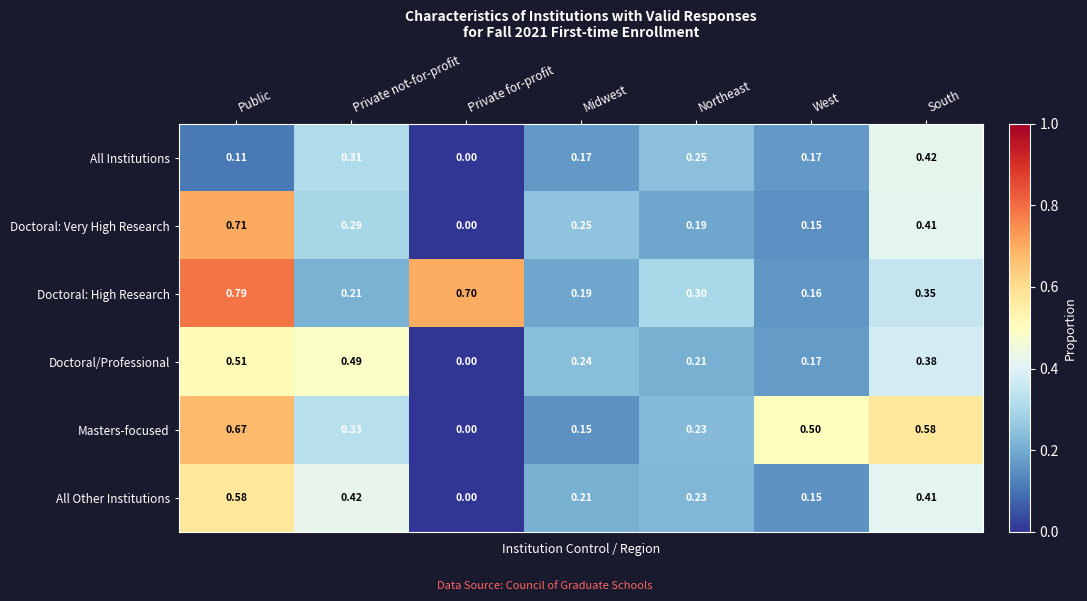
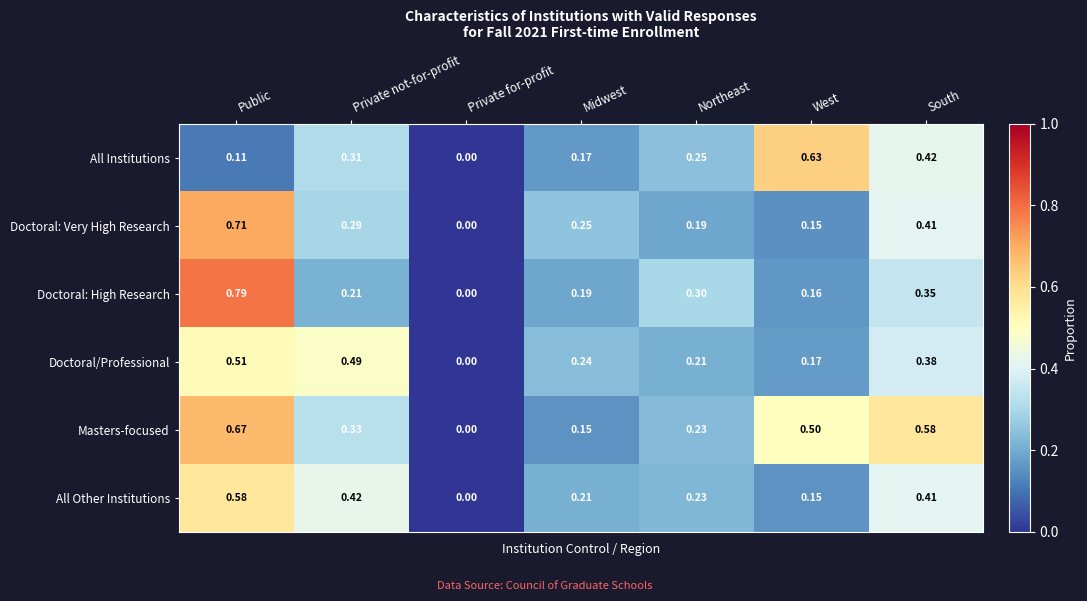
  {
    "All Institutions": {
      "Public": 0.11,
      "Private not-for-profit": 0.31,
      "Private for-profit": 0.00,
      "Midwest": 0.17,
      "Northeast": 0.25,
-     "West": 0.17,
+     "West": 0.63,
      "South": 0.42
    },
    "Doctoral: Very High Research": {
      "Public": 0.71,
      "Private not-for-profit": 0.29,
      "Private for-profit": 0.00,
      "Midwest": 0.25,
      "Northeast": 0.19,
      "West": 0.15,
      "South": 0.41
    },
    "Doctoral: High Research": {
      "Public": 0.79,
      "Private not-for-profit": 0.21,
-     "Private for-profit": 0.70,
+     "Private for-profit": 0.00,
      "Midwest": 0.19,
      "Northeast": 0.30,
      "West": 0.16,
      "South": 0.35
    },
    "Doctoral/Professional": {
      "Public": 0.51,
      "Private not-for-profit": 0.49,
      "Private for-profit": 0.00,
      "Midwest": 0.24,
      "Northeast": 0.21,
      "West": 0.17,
      "South": 0.38
    },
    "Masters-focused": {
      "Public": 0.67,
      "Private not-for-profit": 0.33,
      "Private for-profit": 0.00,
      "Midwest": 0.15,
      "Northeast": 0.23,
      "West": 0.50,
      "South": 0.58
    },
    "All Other Institutions": {
      "Public": 0.58,
      "Private not-for-profit": 0.42,
      "Private for-profit": 0.00,
      "Midwest": 0.21,
      "Northeast": 0.23,
      "West": 0.15,
      "South": 0.41
    }
  }
